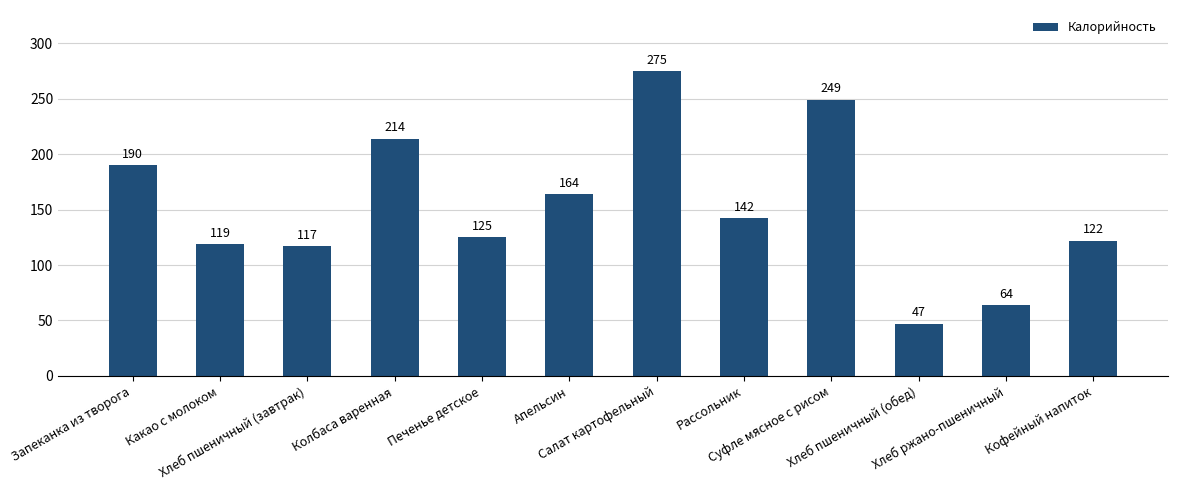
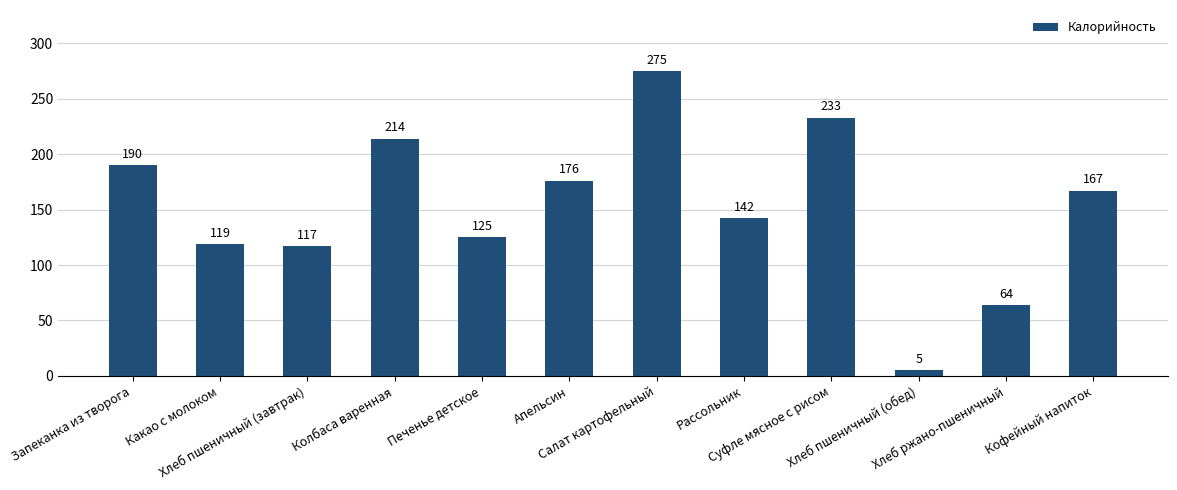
  {
    "Запеканка из творога": 190,
    "Какао с молоком": 119,
    "Хлеб пшеничный (завтрак)": 117,
    "Колбаса варенная": 214,
    "Печенье детское": 125,
-   "Апельсин": 164,
+   "Апельсин": 176,
    "Салат картофельный": 275,
    "Рассольник": 142,
-   "Суфле мясное с рисом": 249,
-   "Хлеб пшеничный (обед)": 47,
+   "Суфле мясное с рисом": 233,
+   "Хлеб пшеничный (обед)": 5,
    "Хлеб ржано-пшеничный": 64,
-   "Кофейный напиток": 122
+   "Кофейный напиток": 167
  }
